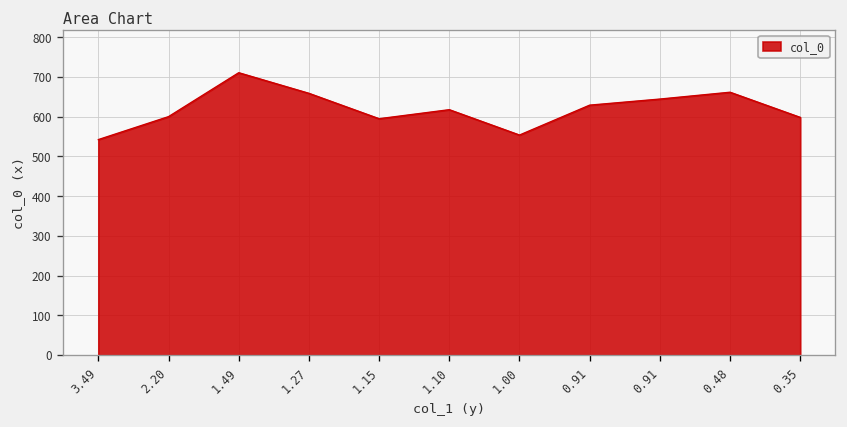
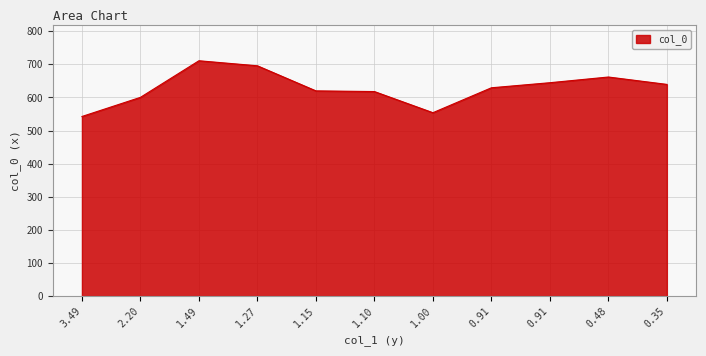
  {
    "3.49": 540,
    "2.20": 600,
    "1.49": 710,
-   "1.27": 660,
-   "1.15": 600,
+   "1.27": 700,
+   "1.15": 620,
    "1.10": 620,
    "1.00": 550,
    "0.48": 660,
-   "0.35": 600
+   "0.35": 640
  }
